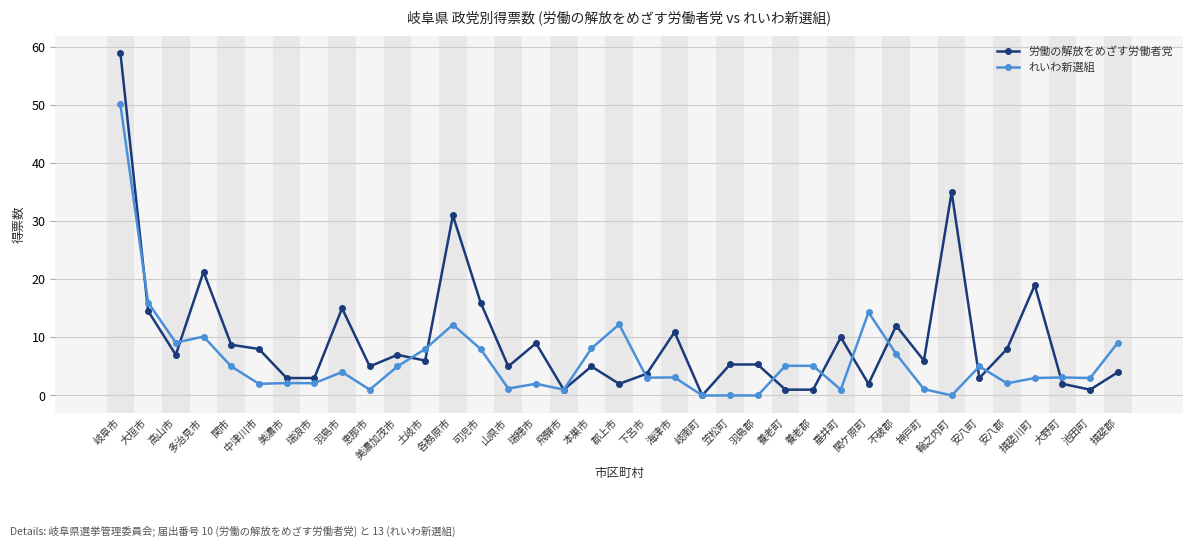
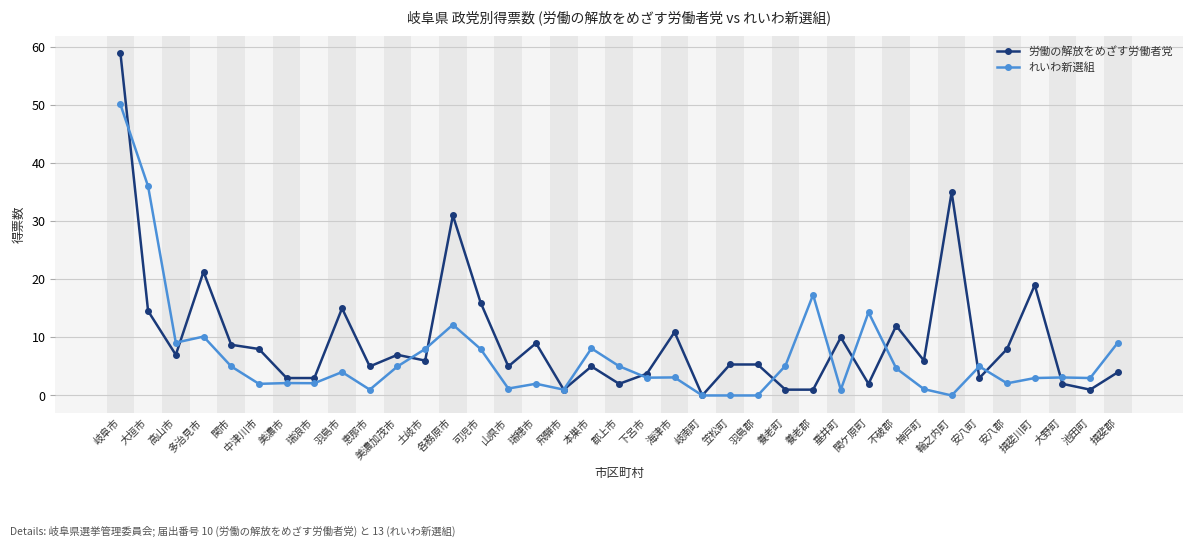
  {
    "労働の解放をめざす労働者党": {
      "岐阜市": 59,
      "大垣市": 15,
      "高山市": 7,
      "多治見市": 21,
      "関市": 9,
      "中津川市": 8,
      "美濃市": 3,
      "瑞浪市": 3,
      "羽島市": 15,
      "恵那市": 5,
      "美濃加茂市": 7,
      "土岐市": 6,
      "各務原市": 31,
      "可児市": 16,
      "山県市": 5,
      "瑞穂市": 9,
      "本巣市": 5,
      "郡上市": 2,
      "下呂市": 4,
      "海津市": 11,
      "笠松町": 5,
      "羽島郡": 5,
      "養老町": 1,
      "養老郡": 1,
      "垂井町": 10,
      "関ケ原町": 2,
      "不破郡": 12,
      "神戸町": 6,
      "輪之内町": 35,
      "安八町": 3,
      "安八郡": 8,
      "揖斐川町": 19,
      "大野町": 2,
      "池田町": 1,
      "揖斐郡": 4
    },
    "れいわ新選組": {
      "岐阜市": 50,
-     "大垣市": 16,
+     "大垣市": 36,
      "高山市": 9,
      "多治見市": 10,
      "関市": 5,
      "中津川市": 2,
      "美濃市": 2,
      "瑞浪市": 2,
      "羽島市": 4,
      "恵那市": 1,
      "美濃加茂市": 5,
      "土岐市": 8,
      "各務原市": 12,
      "可児市": 8,
      "山県市": 1,
      "瑞穂市": 2,
      "本巣市": 8,
-     "郡上市": 12,
+     "郡上市": 5,
      "下呂市": 3,
      "海津市": 3,
      "笠松町": 0,
      "羽島郡": 0,
      "養老町": 5,
-     "養老郡": 5,
+     "養老郡": 17,
      "垂井町": 1,
      "関ケ原町": 14,
-     "不破郡": 7,
+     "不破郡": 5,
      "神戸町": 1,
      "輪之内町": 0,
      "安八町": 5,
      "安八郡": 2,
      "揖斐川町": 3,
      "大野町": 3,
      "池田町": 3,
      "揖斐郡": 9
    }
  }
